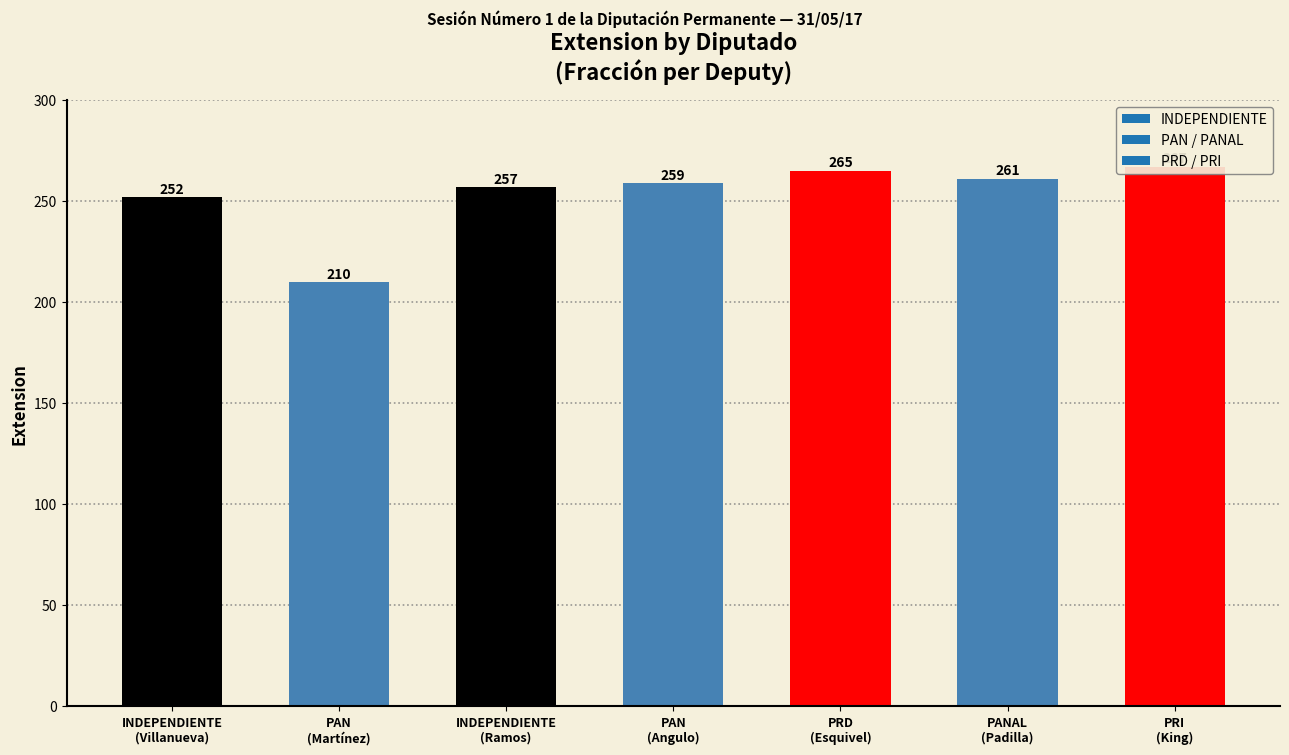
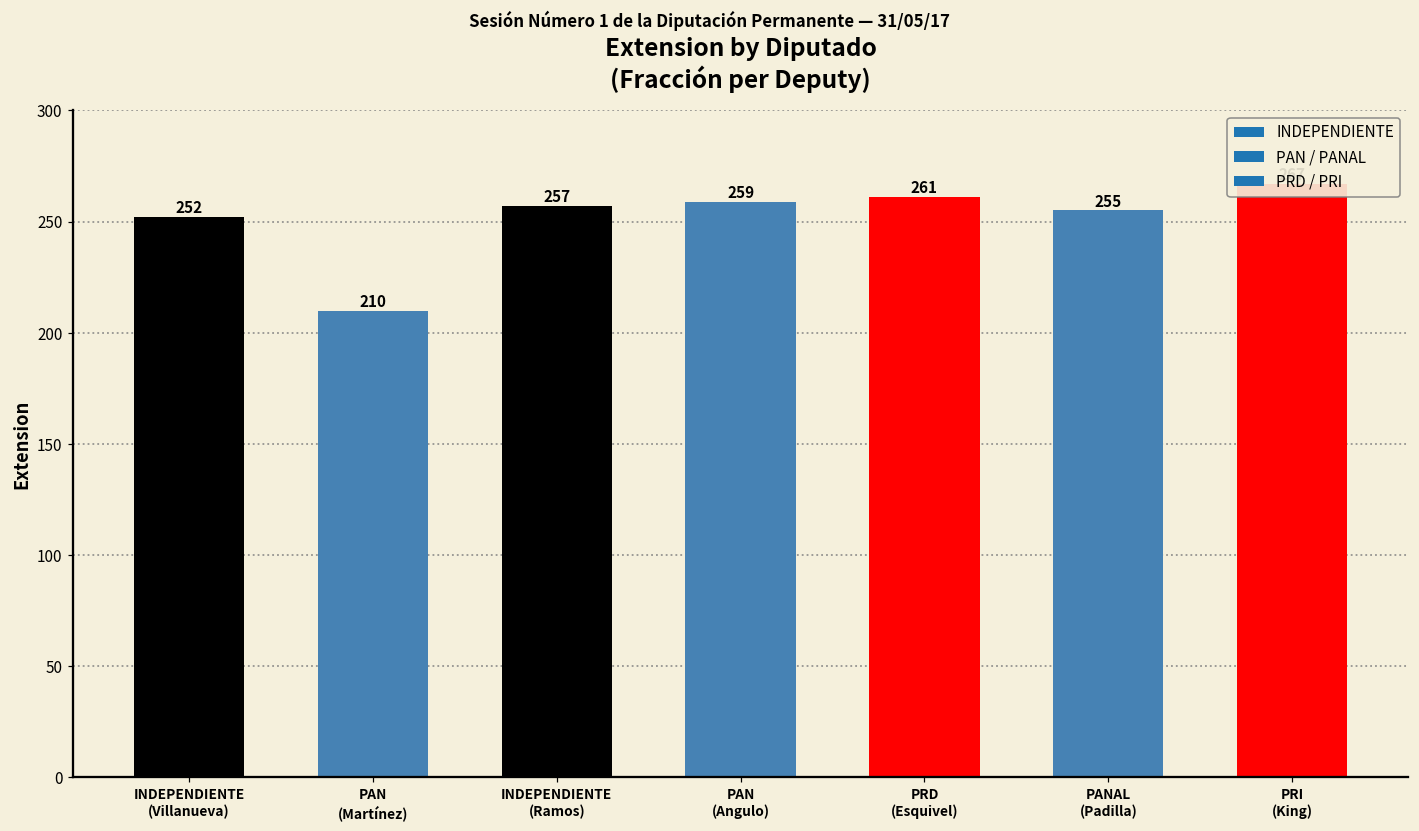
  {
    "INDEPENDIENTE (Villanueva)": 252,
    "PAN (Martínez)": 210,
    "INDEPENDIENTE (Ramos)": 257,
    "PAN (Angulo)": 259,
-   "PRD (Esquivel)": 265,
-   "PANAL (Padilla)": 261
+   "PRD (Esquivel)": 261,
+   "PANAL (Padilla)": 255
  }
